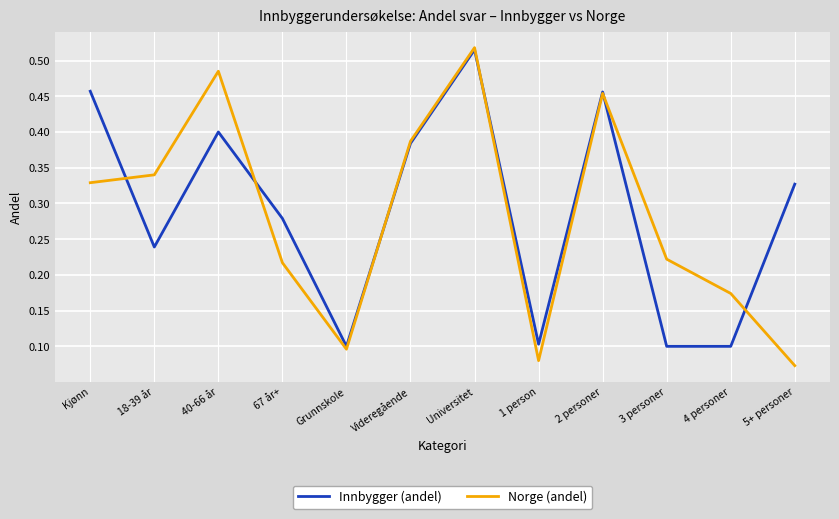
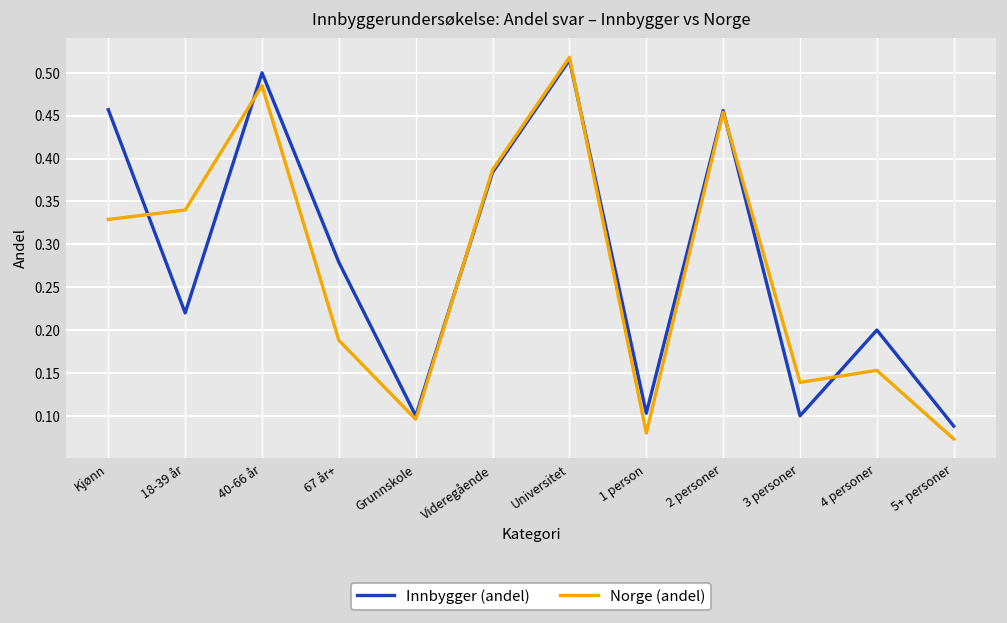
  {
    "Innbygger (andel)": {
      "Kjønn": 0.46,
-     "18-39 år": 0.24,
-     "40-66 år": 0.4,
+     "18-39 år": 0.22,
+     "40-66 år": 0.5,
      "67 år+": 0.28,
      "Grunnskole": 0.10,
      "1 person": 0.10,
      "3 personer": 0.10,
-     "4 personer": 0.1,
-     "5+ personer": 0.33
+     "4 personer": 0.2,
+     "5+ personer": 0.09
    },
    "Norge (andel)": {
      "Kjønn": 0.33,
      "18-39 år": 0.34,
      "40-66 år": 0.49,
-     "67 år+": 0.22,
+     "67 år+": 0.19,
      "Grunnskole": 0.10,
      "1 person": 0.08,
-     "3 personer": 0.22,
-     "4 personer": 0.17,
+     "3 personer": 0.14,
+     "4 personer": 0.15,
      "5+ personer": 0.07
    }
  }
